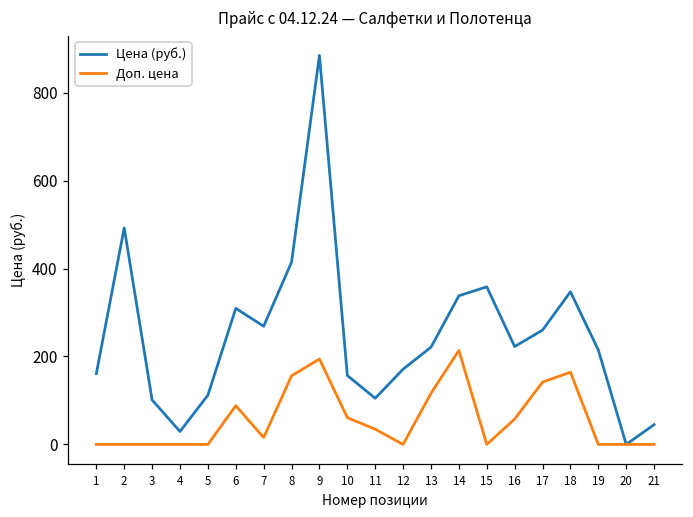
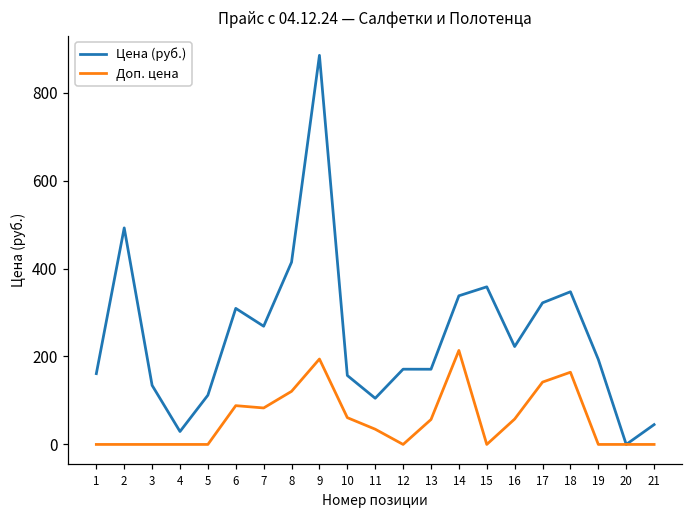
  {
    "Цена (руб.)": {
      "1": 160,
      "2": 490,
-     "3": 100,
+     "3": 130,
      "4": 30,
      "5": 110,
      "6": 310,
      "7": 270,
      "8": 410,
      "9": 880,
      "10": 160,
      "11": 110,
      "12": 170,
-     "13": 220,
+     "13": 170,
      "14": 340,
      "15": 360,
      "16": 220,
-     "17": 260,
+     "17": 320,
      "18": 350,
-     "19": 210,
+     "19": 190,
      "21": 50
    },
    "Доп. цена": {
      "1": 0,
      "2": 0,
      "3": 0,
      "4": 0,
      "5": 0,
      "6": 90,
-     "7": 20,
-     "8": 160,
+     "7": 80,
+     "8": 120,
      "9": 190,
      "10": 60,
      "11": 30,
      "12": 0,
-     "13": 120,
+     "13": 60,
      "14": 210,
      "15": 0,
      "16": 60,
      "17": 140,
      "18": 160,
      "19": 0,
      "21": 0
    }
  }
